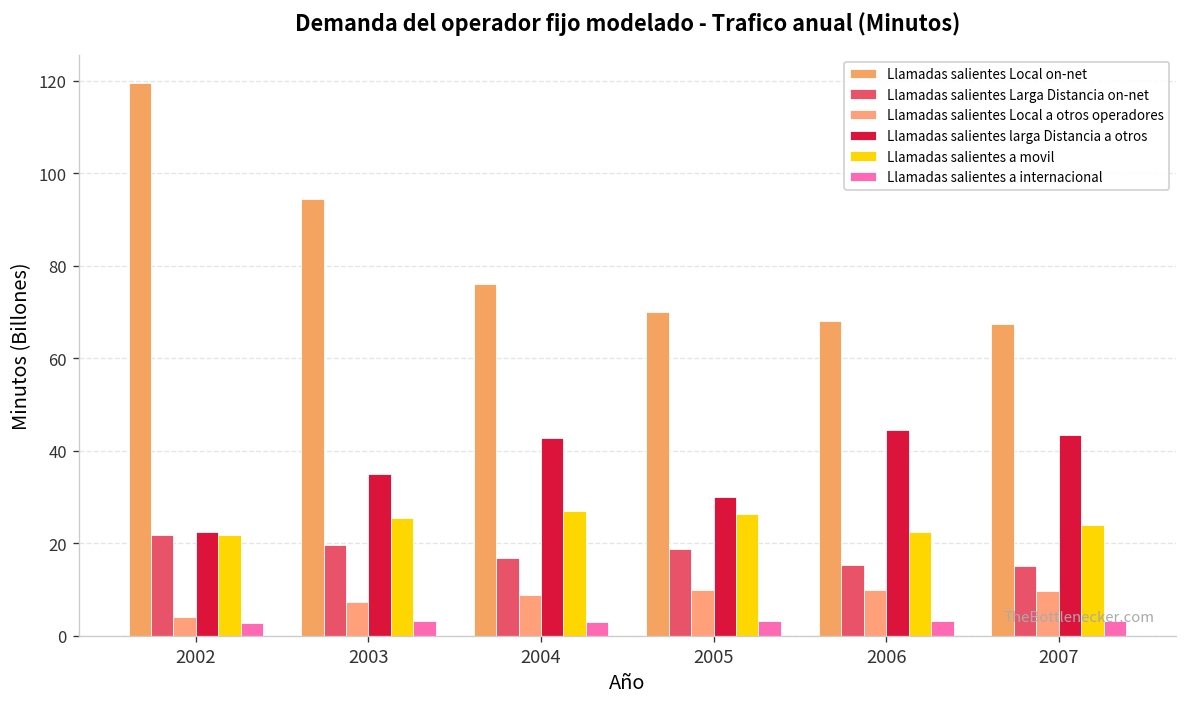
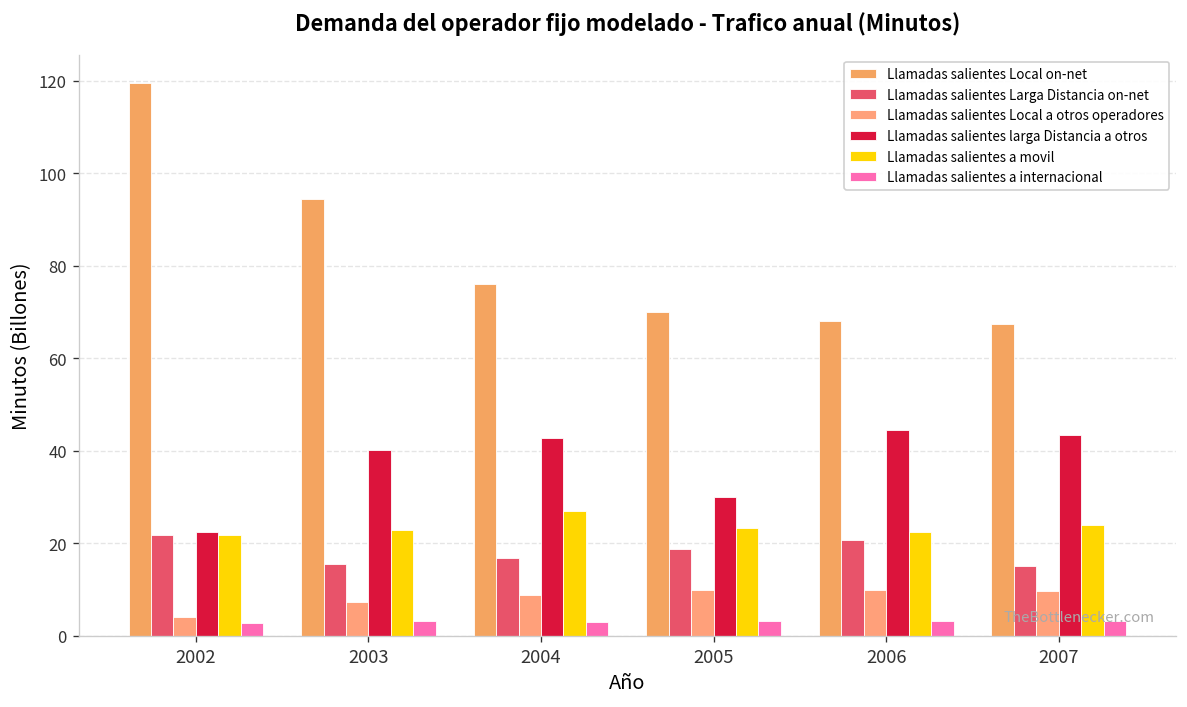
  {
    "Llamadas salientes Larga Distancia on-net": {
      "2002": 22,
-     "2003": 20,
+     "2003": 15,
      "2004": 17,
      "2005": 19,
-     "2006": 15,
+     "2006": 21,
      "2007": 15
    },
    "Llamadas salientes larga Distancia a otros": {
      "2002": 22,
-     "2003": 35,
+     "2003": 40,
      "2004": 43,
      "2005": 30,
      "2006": 45,
      "2007": 44
    },
    "Llamadas salientes a movil": {
      "2002": 22,
-     "2003": 25,
+     "2003": 23,
      "2004": 27,
-     "2005": 26,
+     "2005": 23,
      "2006": 22,
      "2007": 24
    },
    "Llamadas salientes a internacional": {
      "2002": 3,
      "2003": 3,
      "2004": 3,
      "2005": 3,
      "2006": 3,
      "2007": 3
    }
  }
